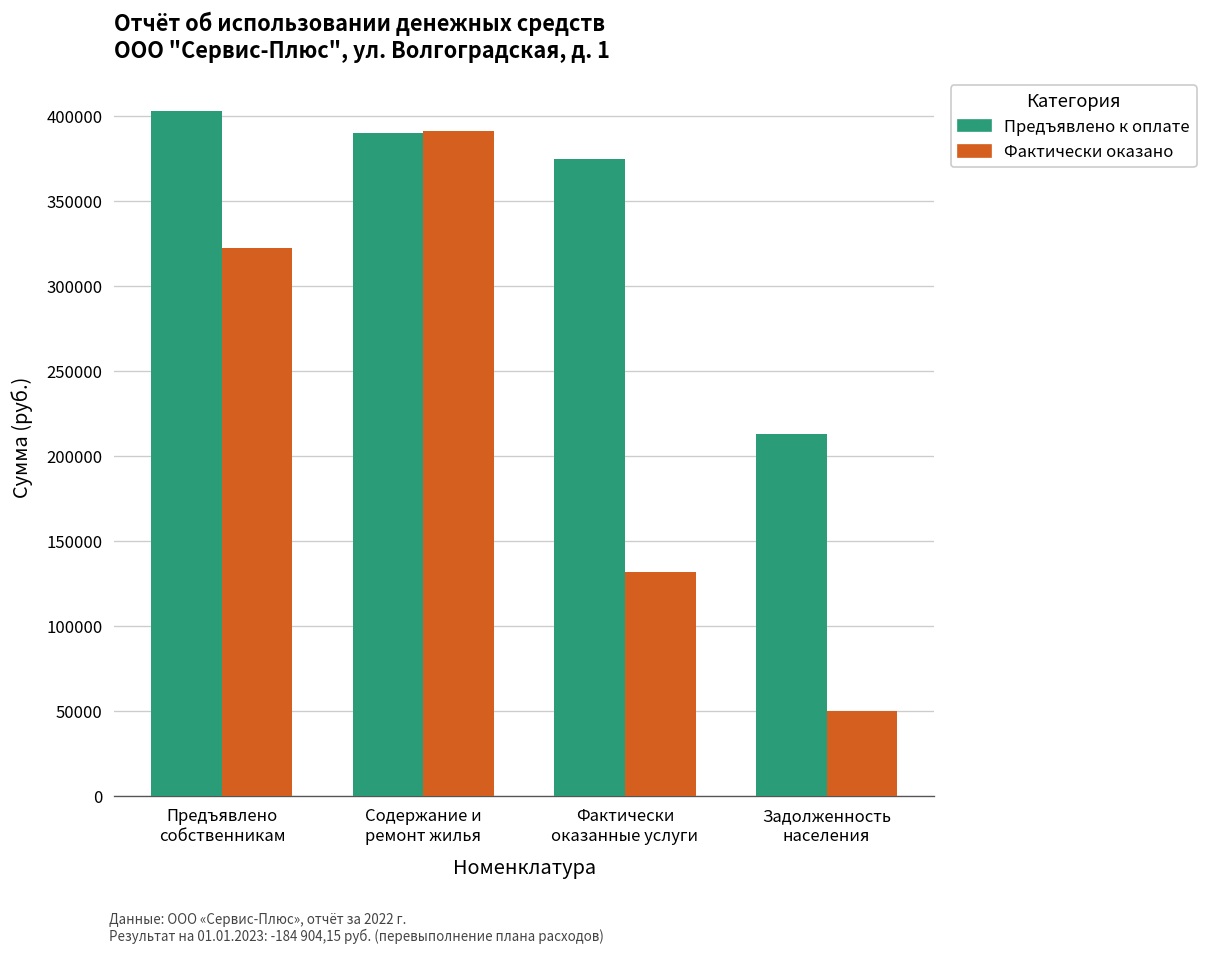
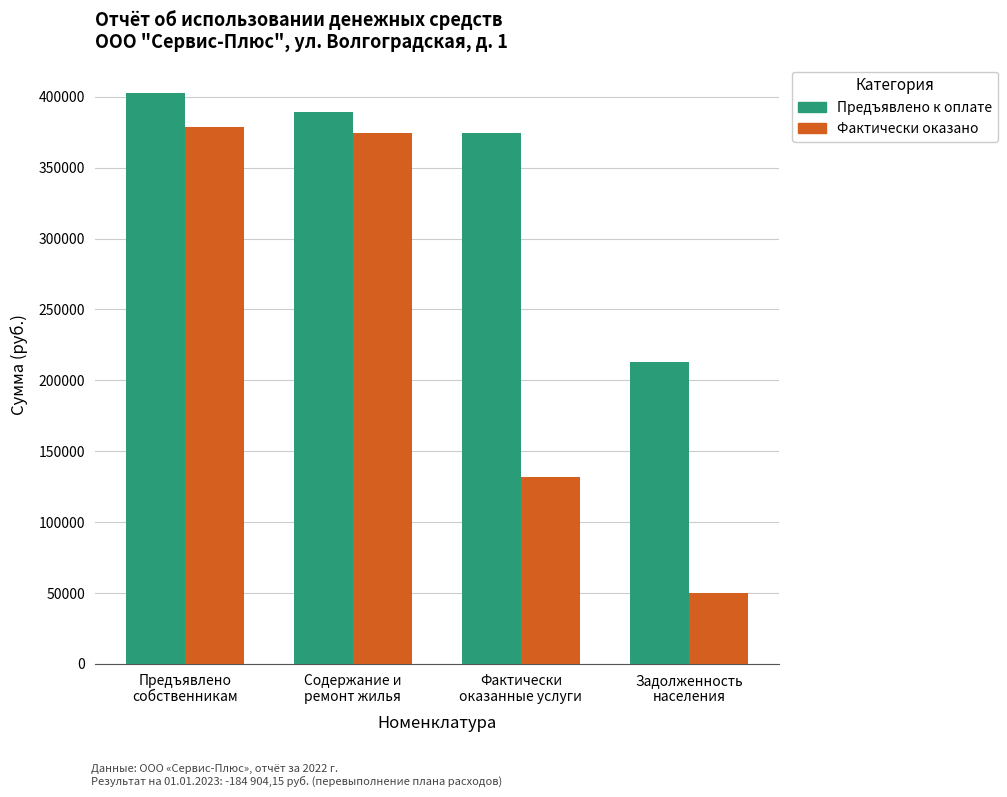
  {
    "Предъявлено к оплате": {
      "Предъявлено собственникам": 403000,
      "Содержание и ремонт жилья": 390000,
      "Фактически оказанные услуги": 374000,
      "Задолженность населения": 213000
    },
    "Фактически оказано": {
-     "Предъявлено собственникам": 322000,
-     "Содержание и ремонт жилья": 391000,
+     "Предъявлено собственникам": 378000,
+     "Содержание и ремонт жилья": 374000,
      "Фактически оказанные услуги": 132000,
      "Задолженность населения": 50000
    }
  }
